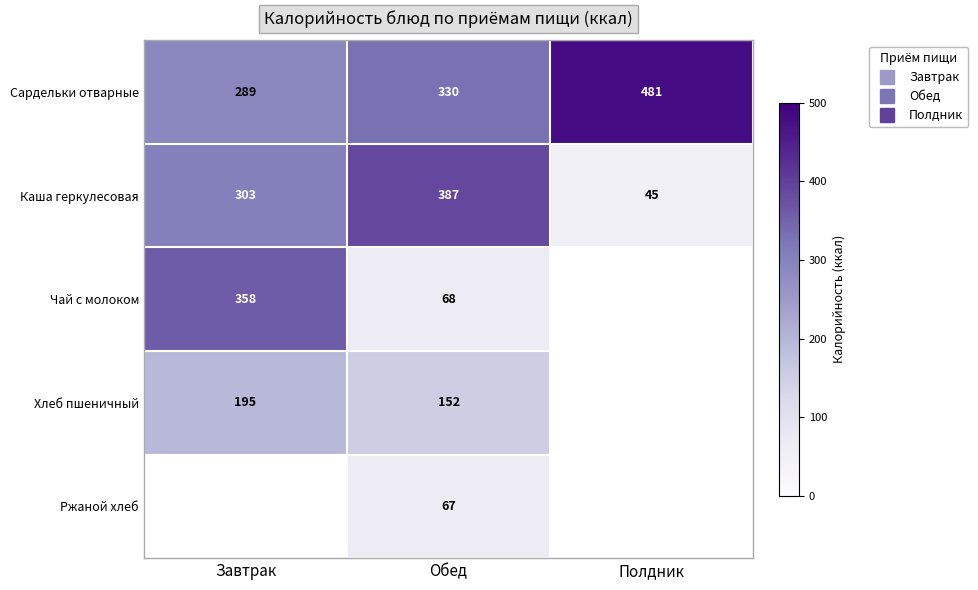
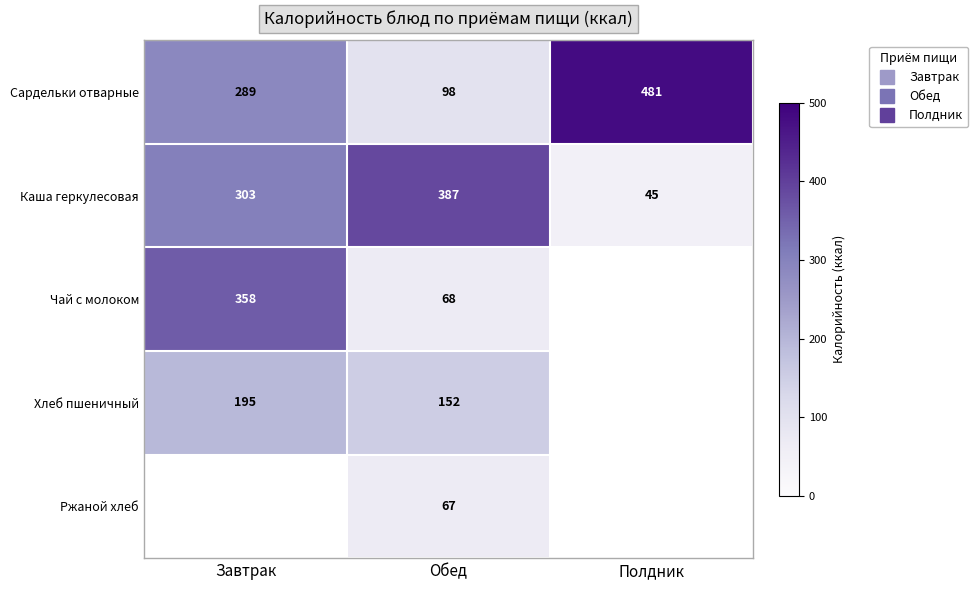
  {
    "Сардельки отварные": {
      "Завтрак": 289,
-     "Обед": 330,
+     "Обед": 98,
      "Полдник": 481
    },
    "Каша геркулесовая": {
      "Завтрак": 303,
      "Обед": 387,
      "Полдник": 45
    },
    "Чай с молоком": {
      "Завтрак": 358,
      "Обед": 68
    },
    "Хлеб пшеничный": {
      "Завтрак": 195,
      "Обед": 152
    },
    "Ржаной хлеб": {
      "Обед": 67
    }
  }
